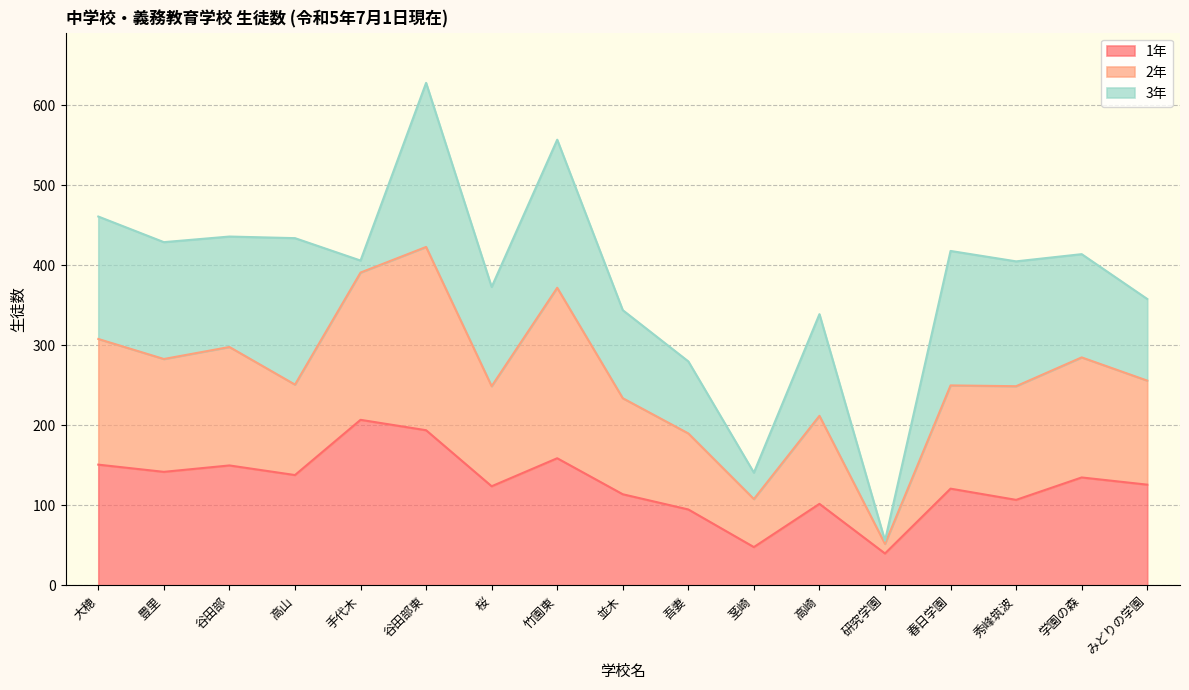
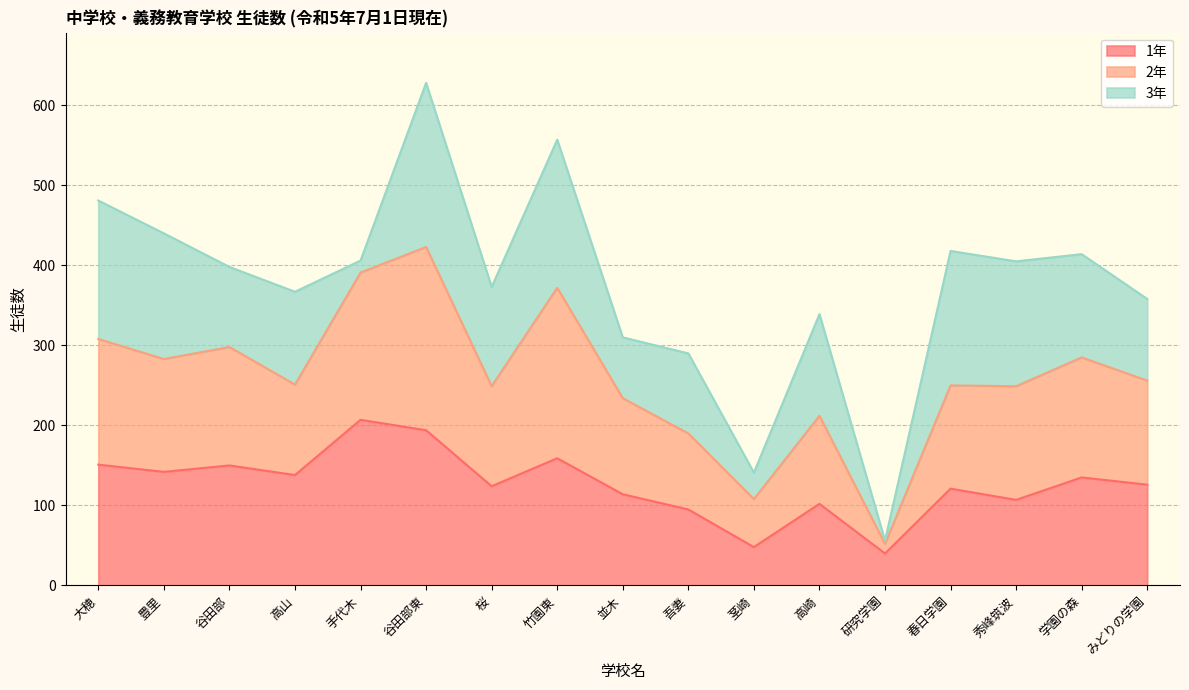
  {
    "3年": {
-     "大穂": 150,
-     "豊里": 150,
-     "谷田部": 140,
-     "高山": 180,
+     "大穂": 170,
+     "豊里": 160,
+     "谷田部": 100,
+     "高山": 120,
      "手代木": 20,
      "谷田部東": 210,
      "桜": 120,
      "竹園東": 190,
-     "並木": 110,
-     "吾妻": 90,
+     "並木": 80,
+     "吾妻": 100,
      "茎崎": 30,
      "高崎": 130,
      "研究学園": 0,
      "春日学園": 170,
      "秀峰筑波": 160,
      "学園の森": 130,
      "みどりの学園": 100
    }
  }
